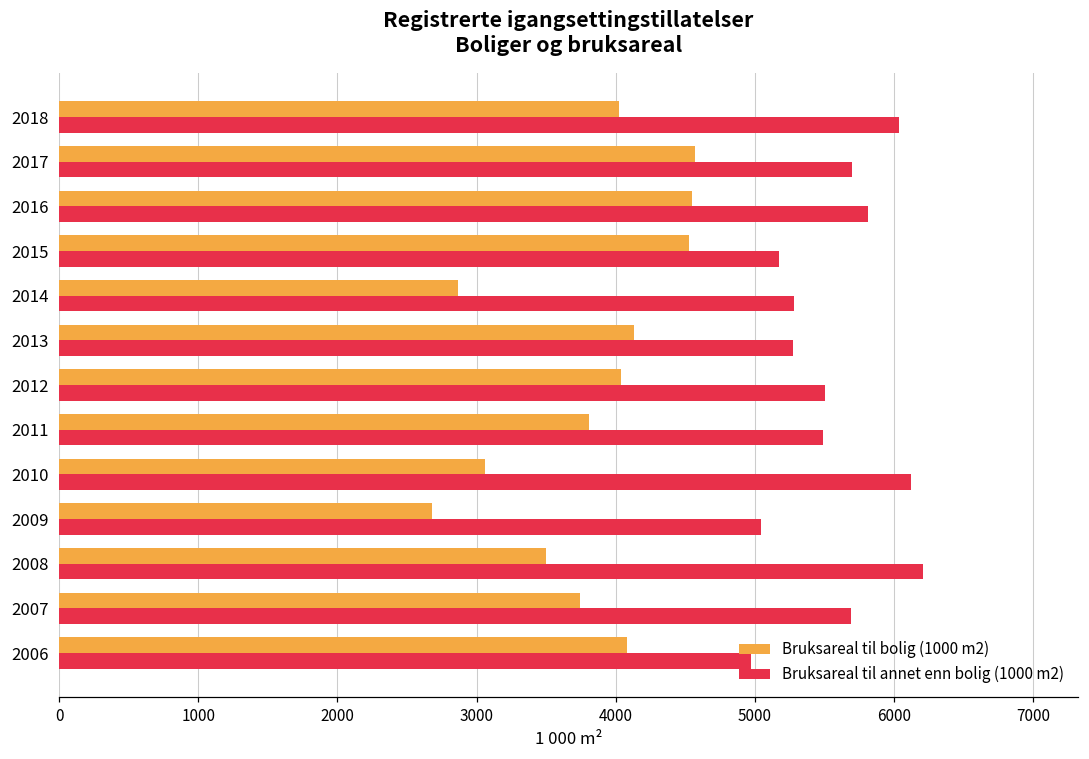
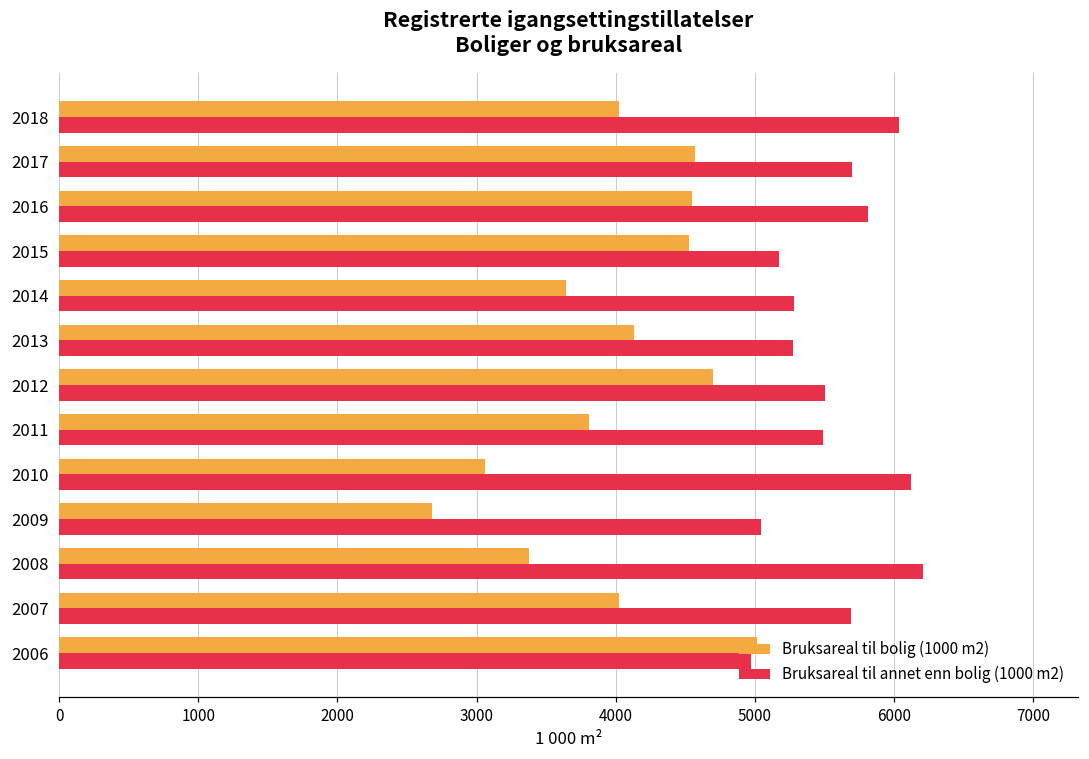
  {
    "Bruksareal til bolig (1000 m2)": {
      "2018": 4020,
      "2017": 4570,
      "2016": 4550,
      "2015": 4520,
-     "2014": 2860,
+     "2014": 3640,
      "2013": 4130,
-     "2012": 4040,
+     "2012": 4700,
      "2011": 3800,
      "2010": 3060,
      "2009": 2680,
-     "2008": 3500,
-     "2007": 3740,
-     "2006": 4080
+     "2008": 3380,
+     "2007": 4030,
+     "2006": 5010
    },
    "Bruksareal til annet enn bolig (1000 m2)": {
      "2018": 6030,
      "2017": 5700,
      "2016": 5820,
      "2015": 5170,
      "2014": 5280,
      "2013": 5270,
      "2012": 5500,
      "2011": 5490,
      "2010": 6120,
      "2009": 5040,
      "2008": 6210,
      "2007": 5690,
      "2006": 4970
    }
  }
